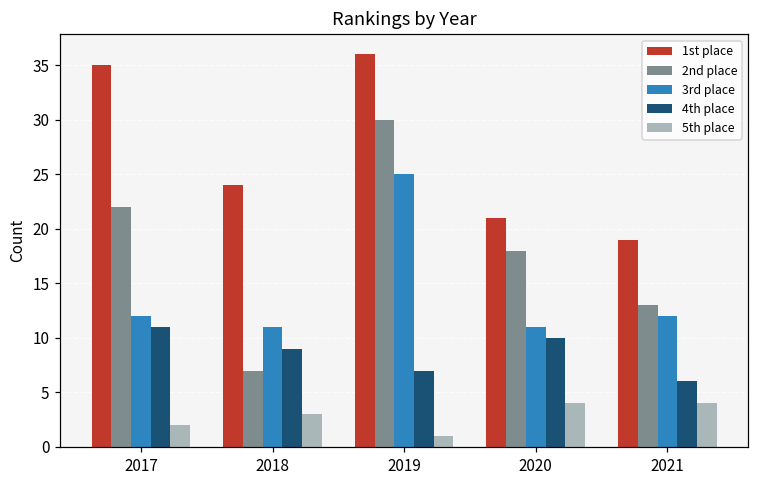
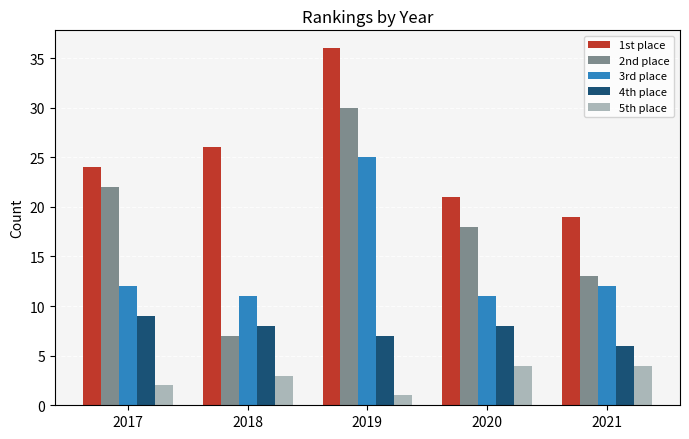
  {
    "1st place": {
-     "2017": 35,
-     "2018": 24,
+     "2017": 24,
+     "2018": 26,
      "2019": 36,
      "2020": 21,
      "2021": 19
    },
    "2nd place": {
      "2017": 22,
      "2018": 7,
      "2019": 30,
      "2020": 18,
      "2021": 13
    },
    "3rd place": {
      "2017": 12,
      "2018": 11,
      "2019": 25,
      "2020": 11,
      "2021": 12
    },
    "4th place": {
-     "2017": 11,
-     "2018": 9,
+     "2017": 9,
+     "2018": 8,
      "2019": 7,
-     "2020": 10,
+     "2020": 8,
      "2021": 6
    },
    "5th place": {
      "2017": 2,
      "2018": 3,
      "2019": 1,
      "2020": 4,
      "2021": 4
    }
  }
